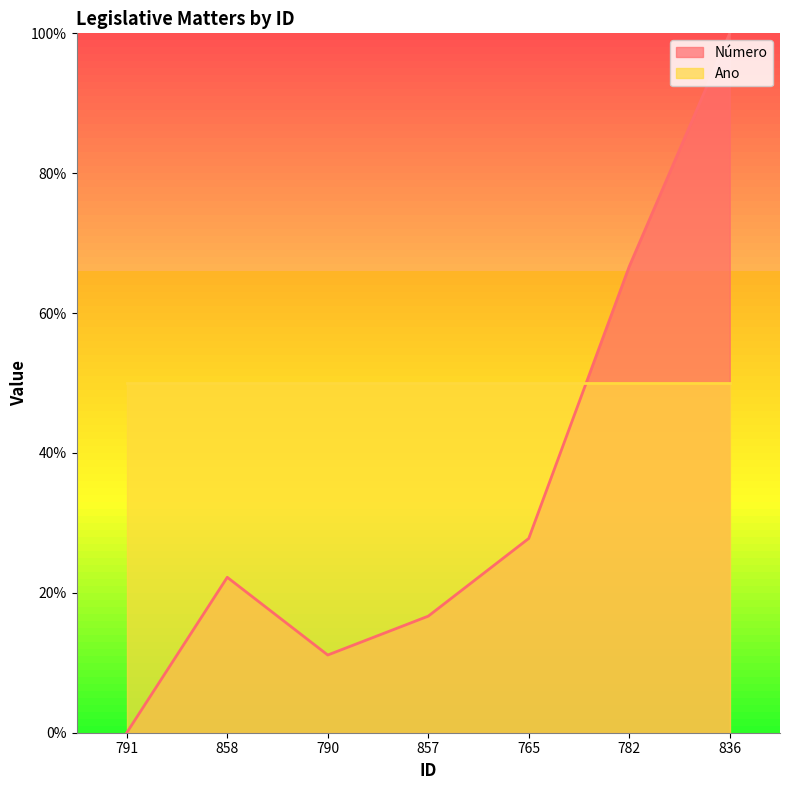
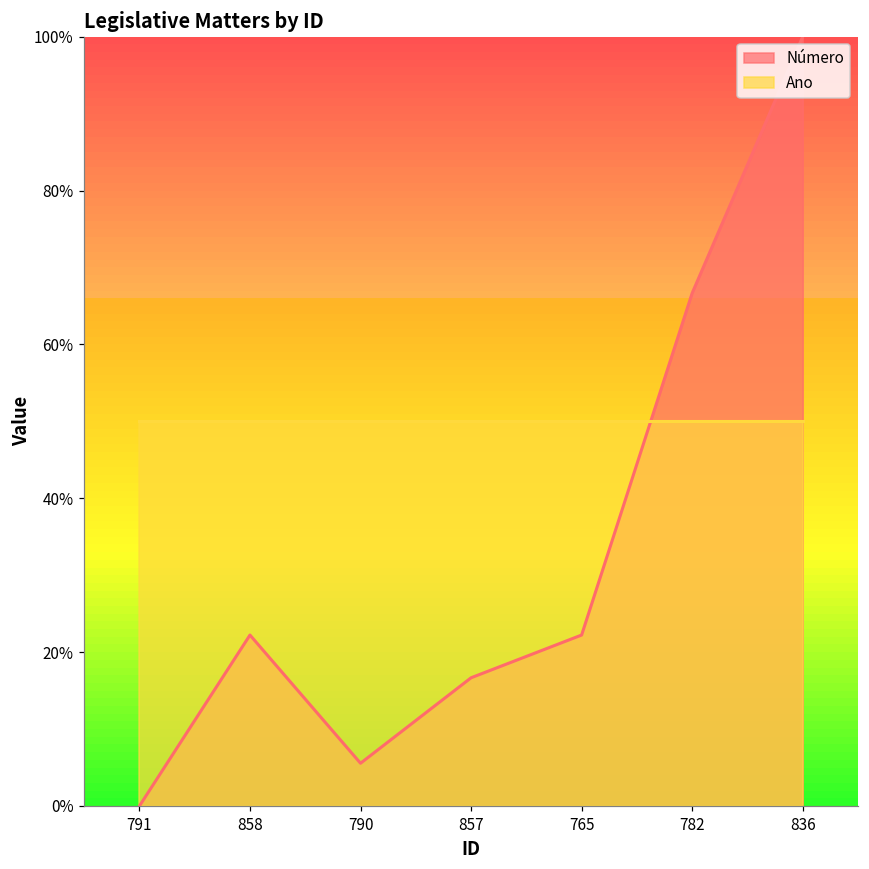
  {
    "Número": {
      "791": "0%",
      "858": "22%",
-     "790": "11%",
+     "790": "6%",
      "857": "17%",
-     "765": "28%",
+     "765": "22%",
      "782": "67%",
      "836": "100%"
    },
    "Ano": {
      "791": "50%",
      "858": "50%",
      "790": "50%",
      "857": "50%",
      "765": "50%",
      "782": "50%",
      "836": "50%"
    }
  }
